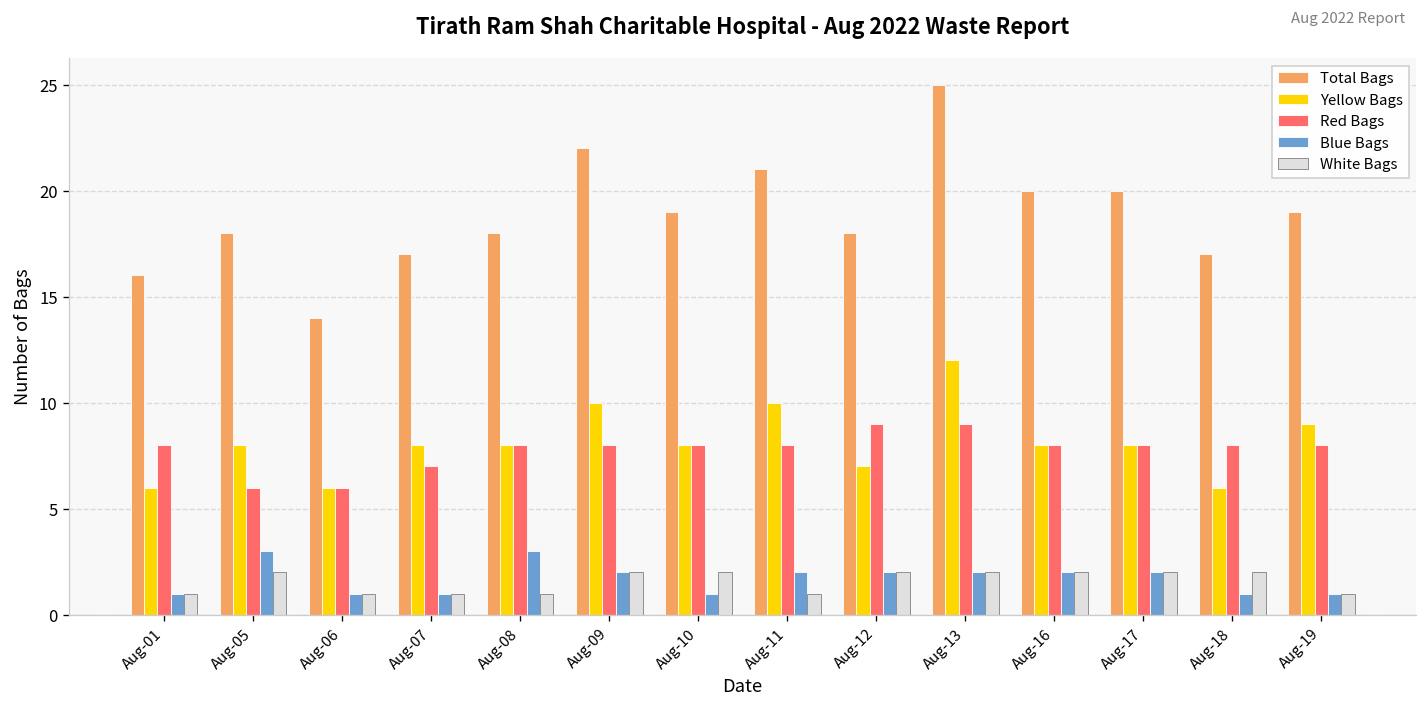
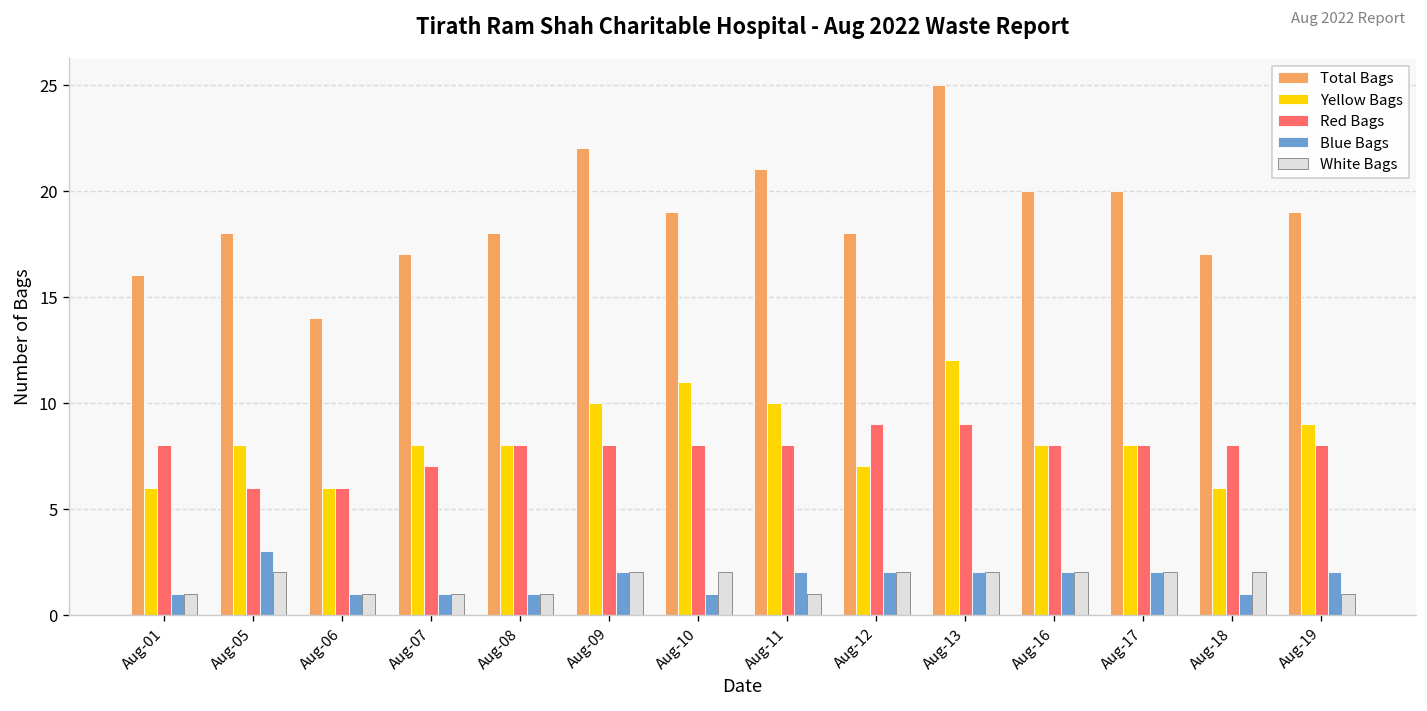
  {
    "Yellow Bags": {
      "Aug-01": 6,
      "Aug-05": 8,
      "Aug-06": 6,
      "Aug-07": 8,
      "Aug-08": 8,
      "Aug-09": 10,
-     "Aug-10": 8,
+     "Aug-10": 11,
      "Aug-11": 10,
      "Aug-12": 7,
      "Aug-13": 12,
      "Aug-16": 8,
      "Aug-17": 8,
      "Aug-18": 6,
      "Aug-19": 9
    },
    "Blue Bags": {
      "Aug-01": 1,
      "Aug-05": 3,
      "Aug-06": 1,
      "Aug-07": 1,
-     "Aug-08": 3,
+     "Aug-08": 1,
      "Aug-09": 2,
      "Aug-10": 1,
      "Aug-11": 2,
      "Aug-12": 2,
      "Aug-13": 2,
      "Aug-16": 2,
      "Aug-17": 2,
      "Aug-18": 1,
-     "Aug-19": 1
+     "Aug-19": 2
    },
    "White Bags": {
      "Aug-01": 1,
      "Aug-05": 2,
      "Aug-06": 1,
      "Aug-07": 1,
      "Aug-08": 1,
      "Aug-09": 2,
      "Aug-10": 2,
      "Aug-11": 1,
      "Aug-12": 2,
      "Aug-13": 2,
      "Aug-16": 2,
      "Aug-17": 2,
      "Aug-18": 2,
      "Aug-19": 1
    }
  }
